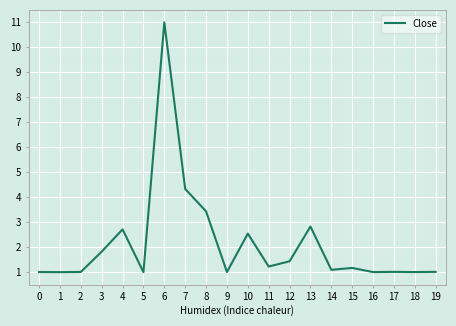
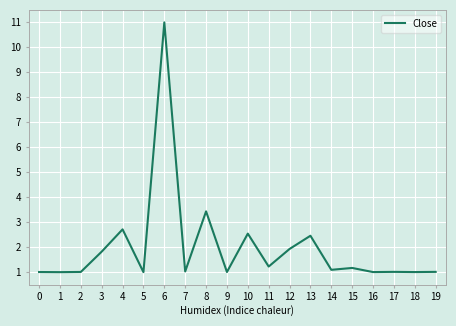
  {
    "0": 1.0,
    "1": 1.0,
    "2": 1.0,
    "3": 1.8,
    "4": 2.7,
    "5": 1.0,
    "6": 11.0,
-   "7": 4.3,
+   "7": 1.0,
    "8": 3.4,
    "9": 1.0,
    "10": 2.5,
    "11": 1.2,
-   "12": 1.4,
-   "13": 2.8,
+   "12": 1.9,
+   "13": 2.5,
    "14": 1.1,
    "15": 1.2,
    "16": 1.0,
    "17": 1.0,
    "18": 1.0,
    "19": 1.0
  }
